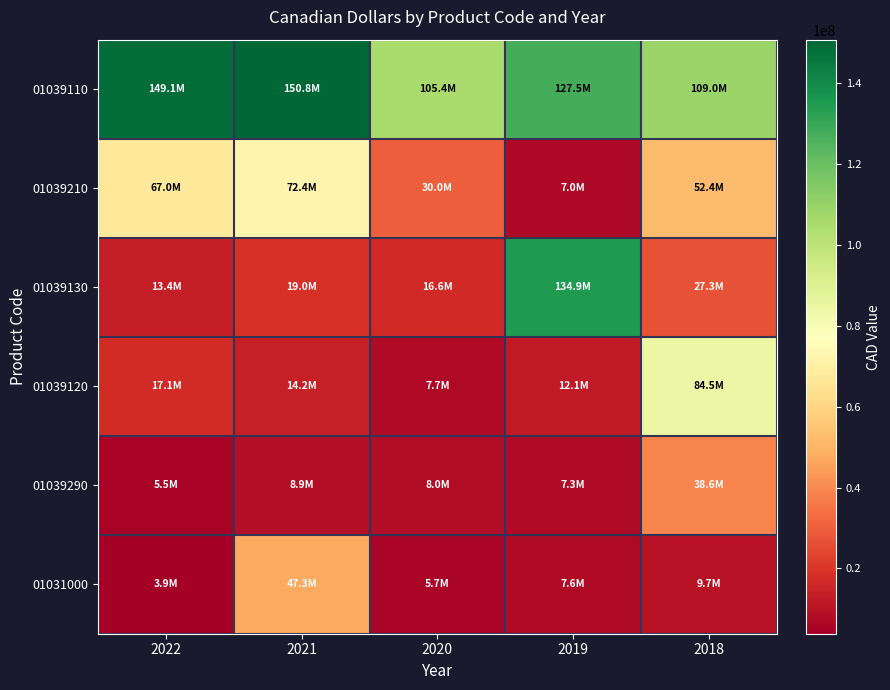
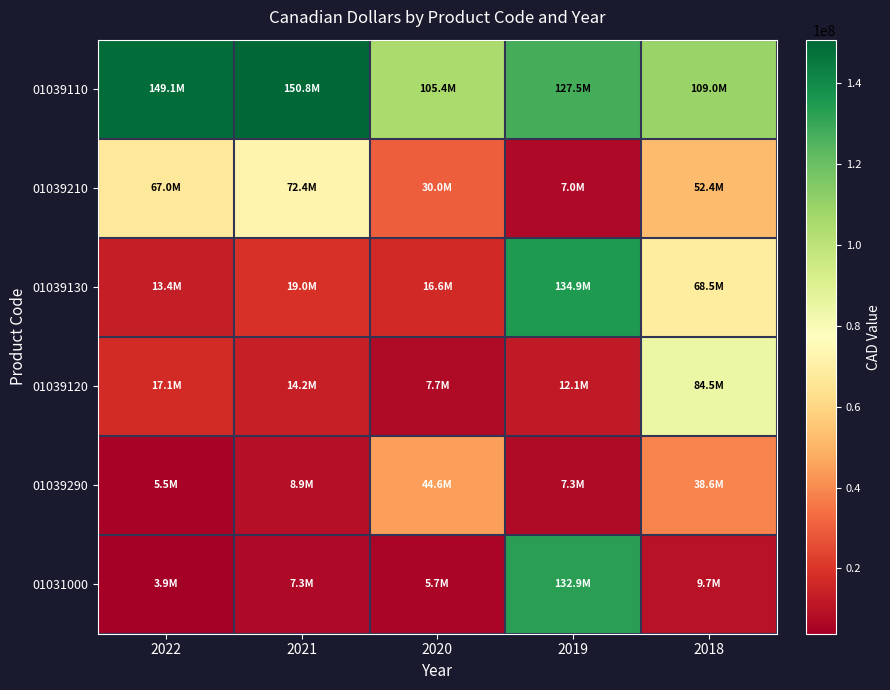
  {
    "01039110": {
      "2022": "149.1M",
      "2021": "150.8M",
      "2020": "105.4M",
      "2019": "127.5M",
      "2018": "109.0M"
    },
    "01039210": {
      "2022": "67.0M",
      "2021": "72.4M",
      "2020": "30.0M",
      "2019": "7.0M",
      "2018": "52.4M"
    },
    "01039130": {
      "2022": "13.4M",
      "2021": "19.0M",
      "2020": "16.6M",
      "2019": "134.9M",
-     "2018": "27.3M"
+     "2018": "68.5M"
    },
    "01039120": {
      "2022": "17.1M",
      "2021": "14.2M",
      "2020": "7.7M",
      "2019": "12.1M",
      "2018": "84.5M"
    },
    "01039290": {
      "2022": "5.5M",
      "2021": "8.9M",
-     "2020": "8.0M",
+     "2020": "44.6M",
      "2019": "7.3M",
      "2018": "38.6M"
    },
    "01031000": {
      "2022": "3.9M",
-     "2021": "47.3M",
+     "2021": "7.3M",
      "2020": "5.7M",
-     "2019": "7.6M",
+     "2019": "132.9M",
      "2018": "9.7M"
    }
  }
